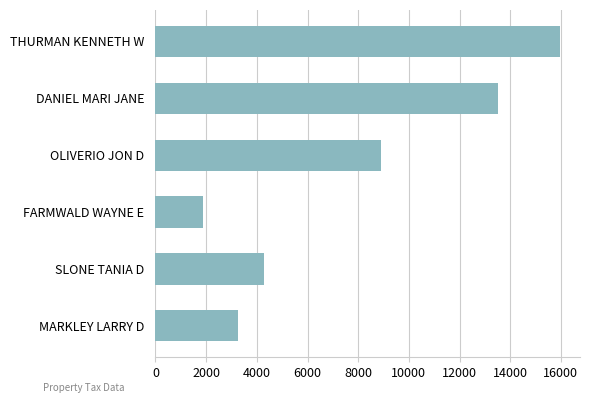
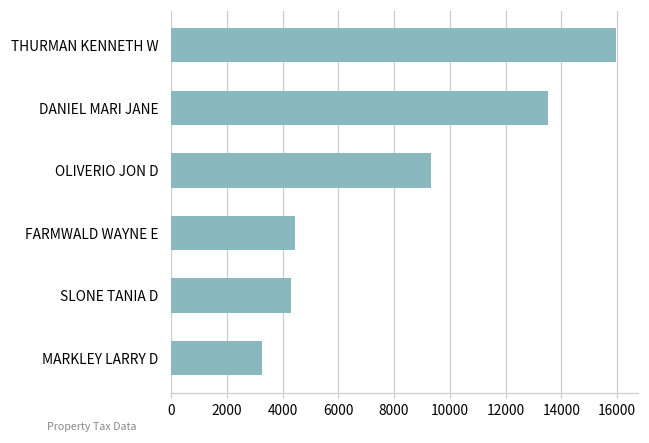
  {
    "THURMAN KENNETH W": 16000,
    "DANIEL MARI JANE": 13500,
-   "OLIVERIO JON D": 8900,
-   "FARMWALD WAYNE E": 1900,
+   "OLIVERIO JON D": 9300,
+   "FARMWALD WAYNE E": 4400,
    "SLONE TANIA D": 4300,
    "MARKLEY LARRY D": 3300
  }
